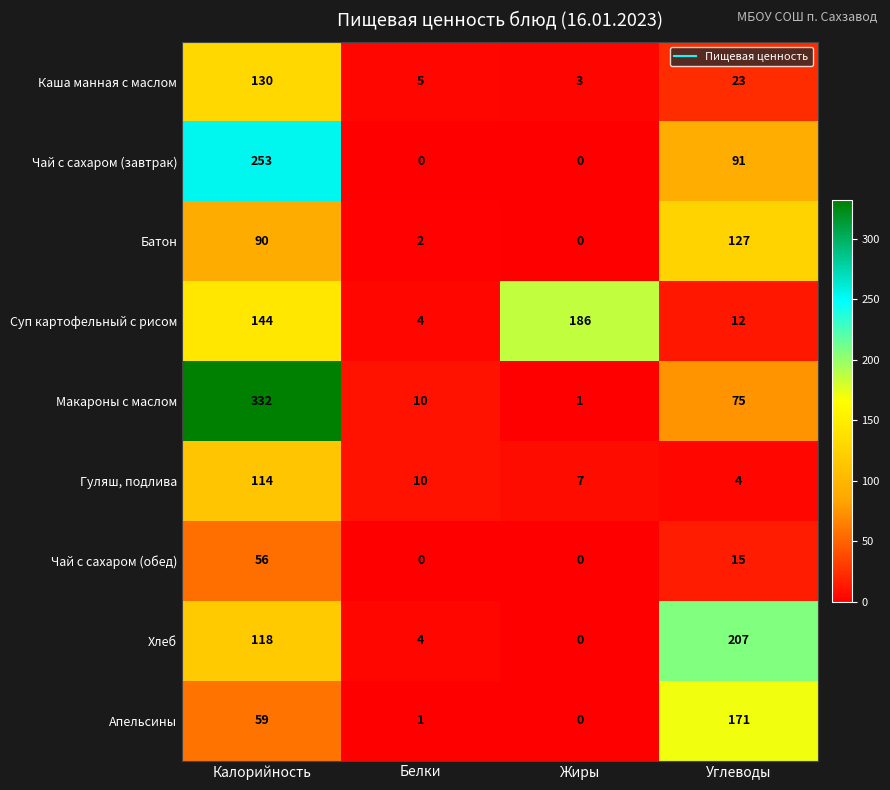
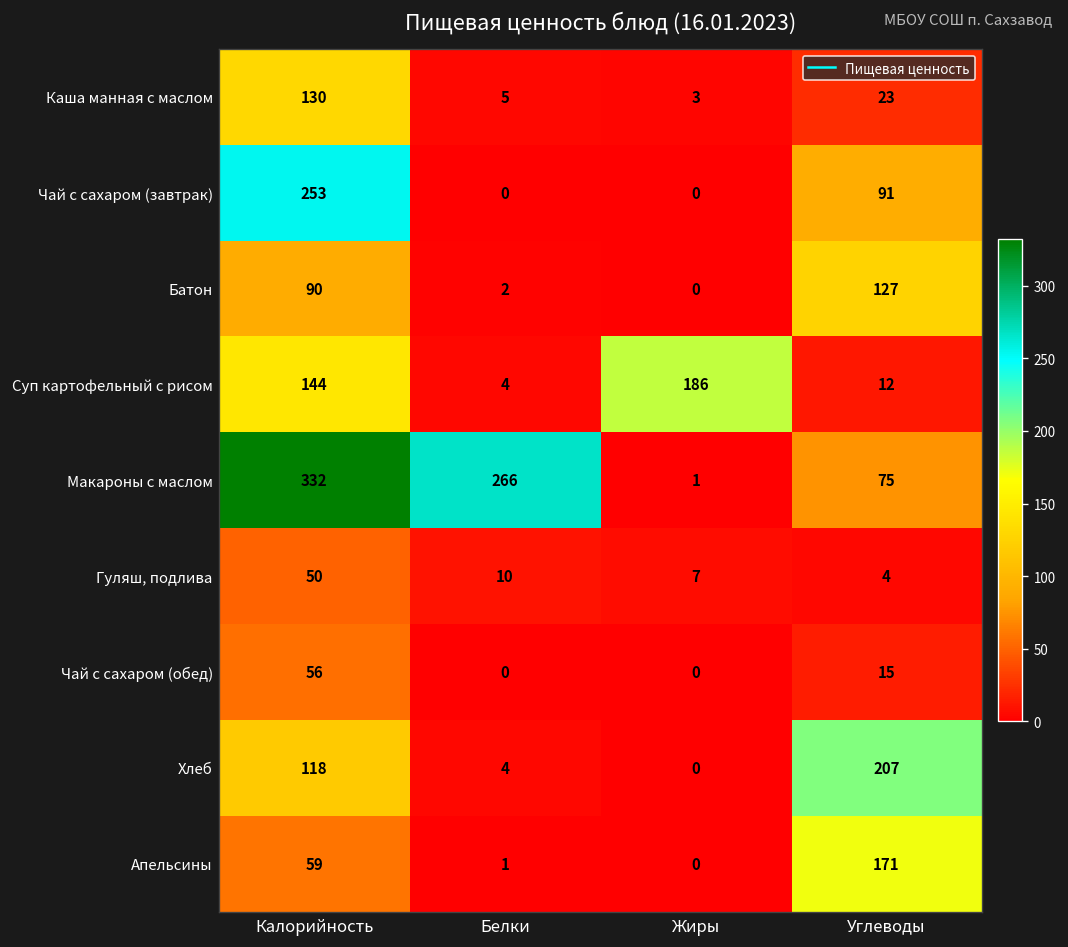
  {
    "Каша манная с маслом": {
      "Калорийность": 130,
      "Белки": 5,
      "Жиры": 3,
      "Углеводы": 23
    },
    "Чай с сахаром (завтрак)": {
      "Калорийность": 253,
      "Белки": 0,
      "Жиры": 0,
      "Углеводы": 91
    },
    "Батон": {
      "Калорийность": 90,
      "Белки": 2,
      "Жиры": 0,
      "Углеводы": 127
    },
    "Суп картофельный с рисом": {
      "Калорийность": 144,
      "Белки": 4,
      "Жиры": 186,
      "Углеводы": 12
    },
    "Макароны с маслом": {
      "Калорийность": 332,
-     "Белки": 10,
+     "Белки": 266,
      "Жиры": 1,
      "Углеводы": 75
    },
    "Гуляш, подлива": {
-     "Калорийность": 114,
+     "Калорийность": 50,
      "Белки": 10,
      "Жиры": 7,
      "Углеводы": 4
    },
    "Чай с сахаром (обед)": {
      "Калорийность": 56,
      "Белки": 0,
      "Жиры": 0,
      "Углеводы": 15
    },
    "Хлеб": {
      "Калорийность": 118,
      "Белки": 4,
      "Жиры": 0,
      "Углеводы": 207
    },
    "Апельсины": {
      "Калорийность": 59,
      "Белки": 1,
      "Жиры": 0,
      "Углеводы": 171
    }
  }
